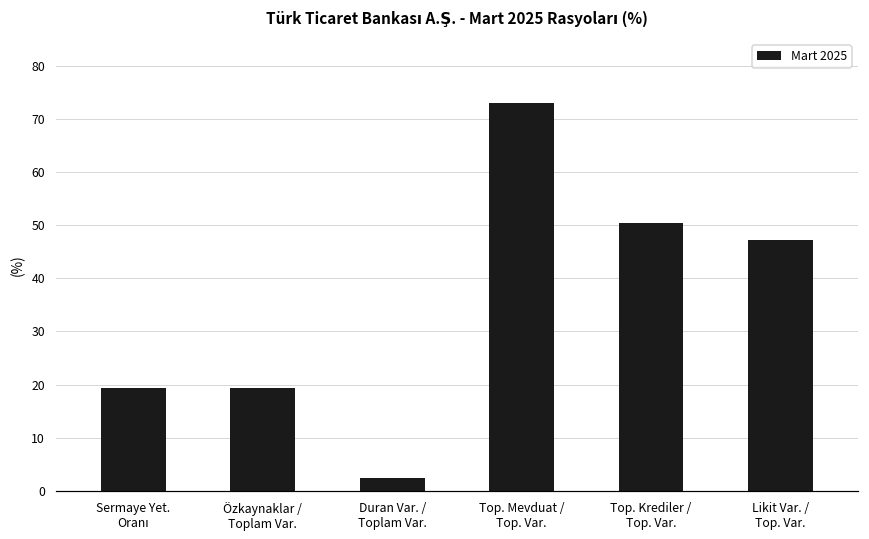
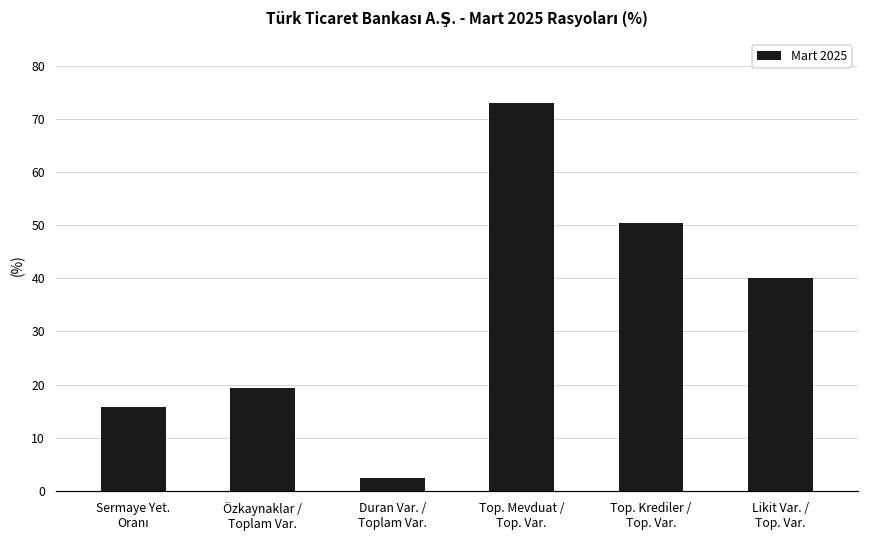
  {
-   "Sermaye Yet. Oranı": 19,
+   "Sermaye Yet. Oranı": 16,
    "Özkaynaklar / Toplam Var.": 19,
    "Duran Var. / Toplam Var.": 2,
    "Top. Mevduat / Top. Var.": 73,
    "Top. Krediler / Top. Var.": 50,
-   "Likit Var. / Top. Var.": 47
+   "Likit Var. / Top. Var.": 40
  }
